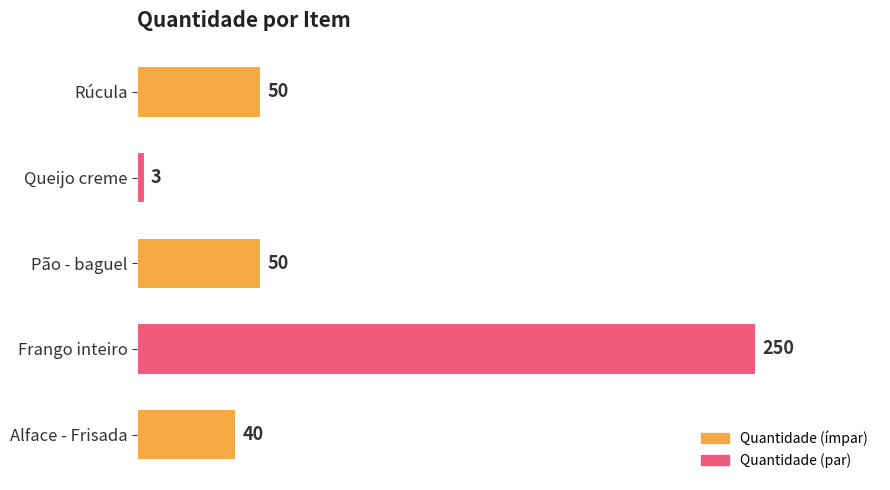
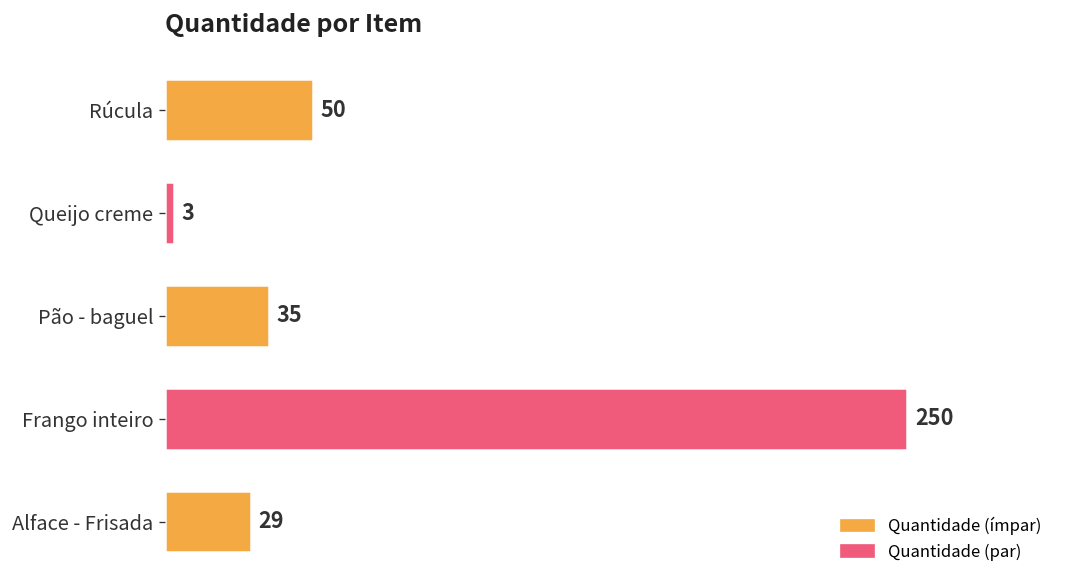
  {
    "Rúcula": 50,
    "Queijo creme": 3,
-   "Pão - baguel": 50,
+   "Pão - baguel": 35,
    "Frango inteiro": 250,
-   "Alface - Frisada": 40
+   "Alface - Frisada": 29
  }
